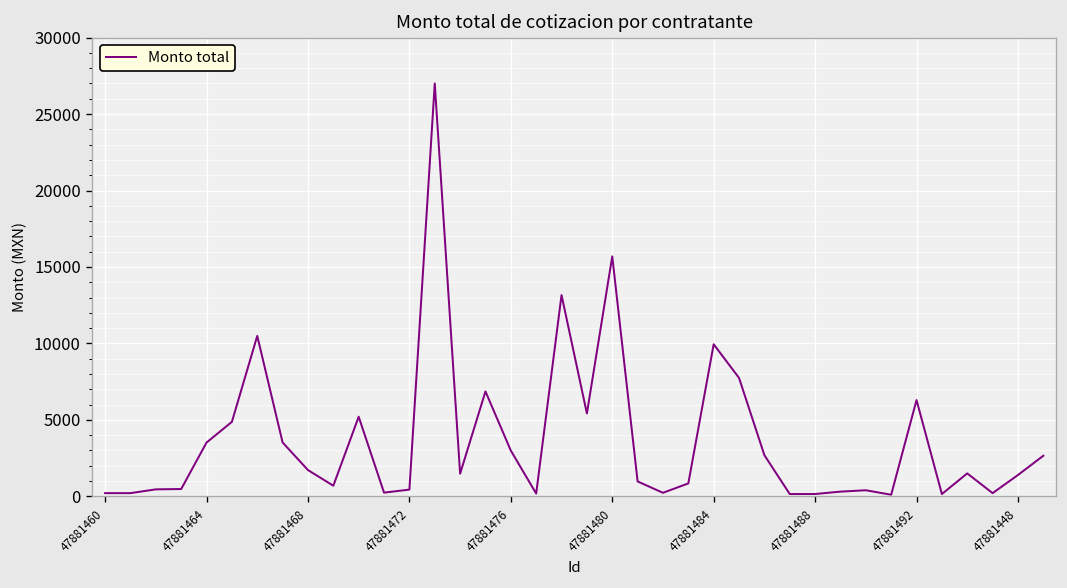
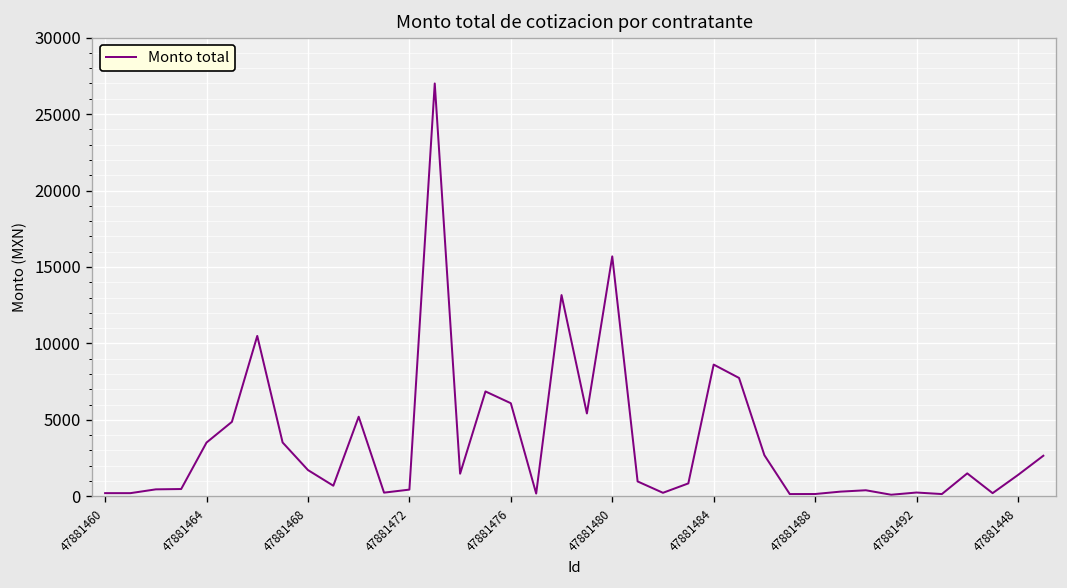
  {
    "47881460": 200,
    "47881464": 3500,
    "47881468": 1700,
    "47881472": 400,
-   "47881476": 3000,
+   "47881476": 6100,
    "47881480": 15700,
-   "47881484": 9900,
+   "47881484": 8600,
    "47881488": 200,
-   "47881492": 6300,
+   "47881492": 300,
    "47881448": 1400
  }
